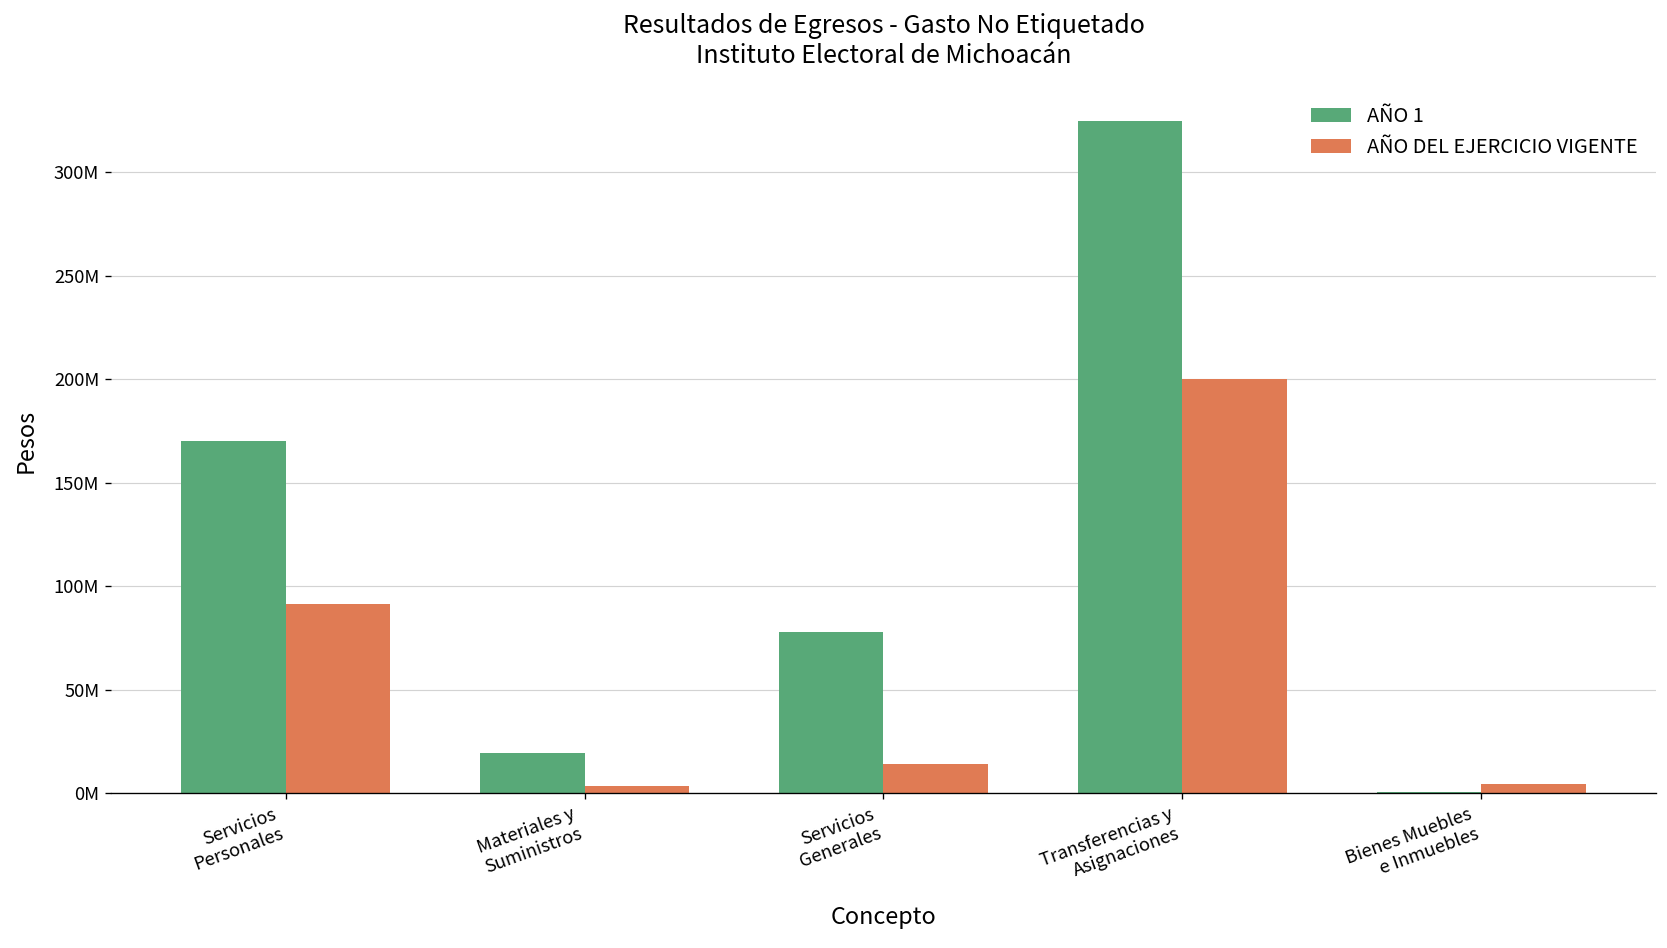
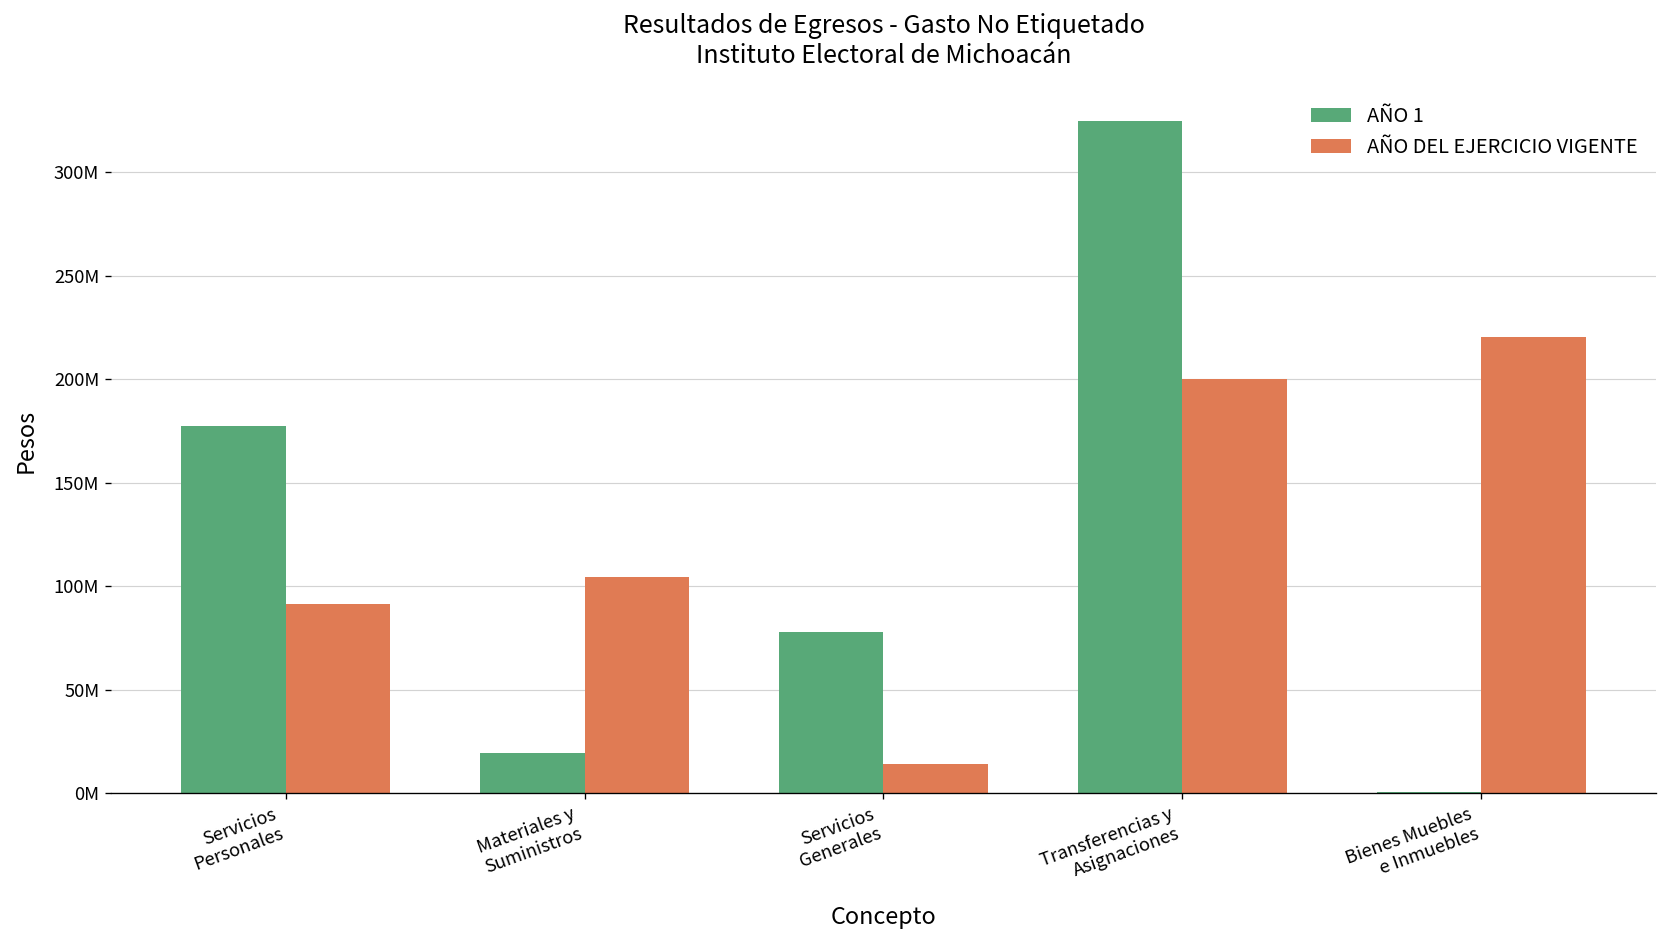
  {
    "AÑO 1": {
-     "Servicios Personales": 170000000,
+     "Servicios Personales": 177000000,
      "Materiales y Suministros": 19000000,
      "Servicios Generales": 78000000,
      "Transferencias y Asignaciones": 325000000
    },
    "AÑO DEL EJERCICIO VIGENTE": {
      "Servicios Personales": 92000000,
-     "Materiales y Suministros": 3000000,
+     "Materiales y Suministros": 105000000,
      "Servicios Generales": 14000000,
      "Transferencias y Asignaciones": 200000000,
-     "Bienes Muebles e Inmuebles": 5000000
+     "Bienes Muebles e Inmuebles": 221000000
    }
  }
